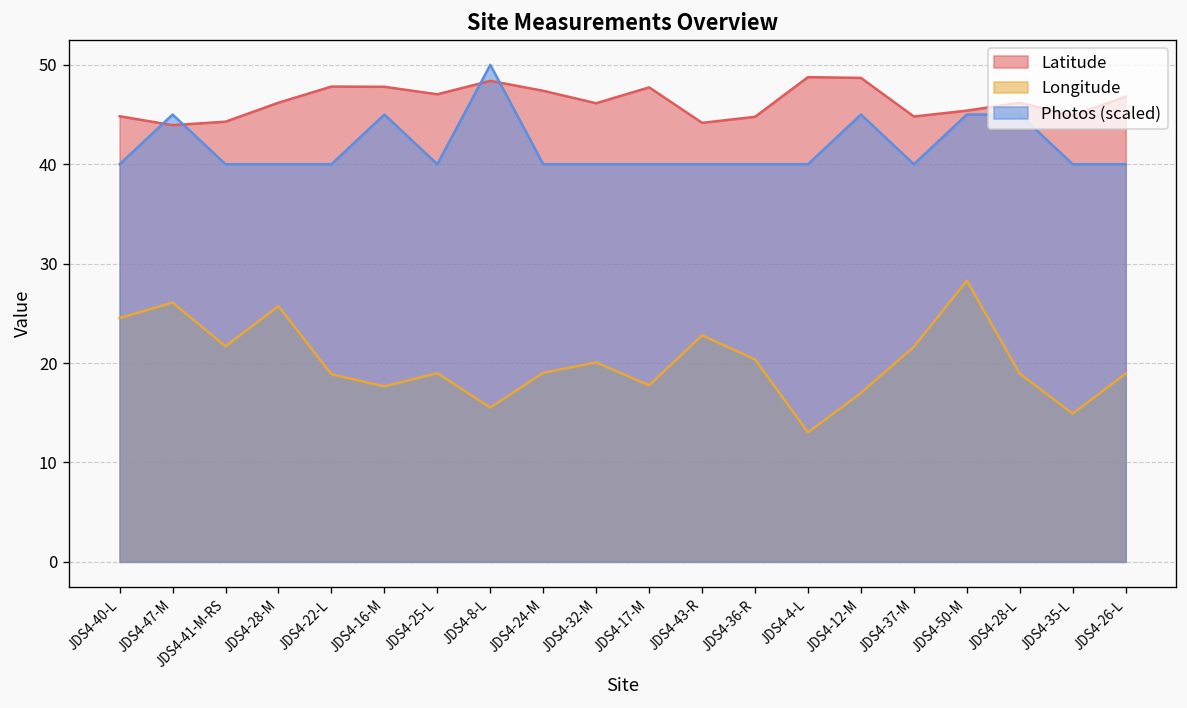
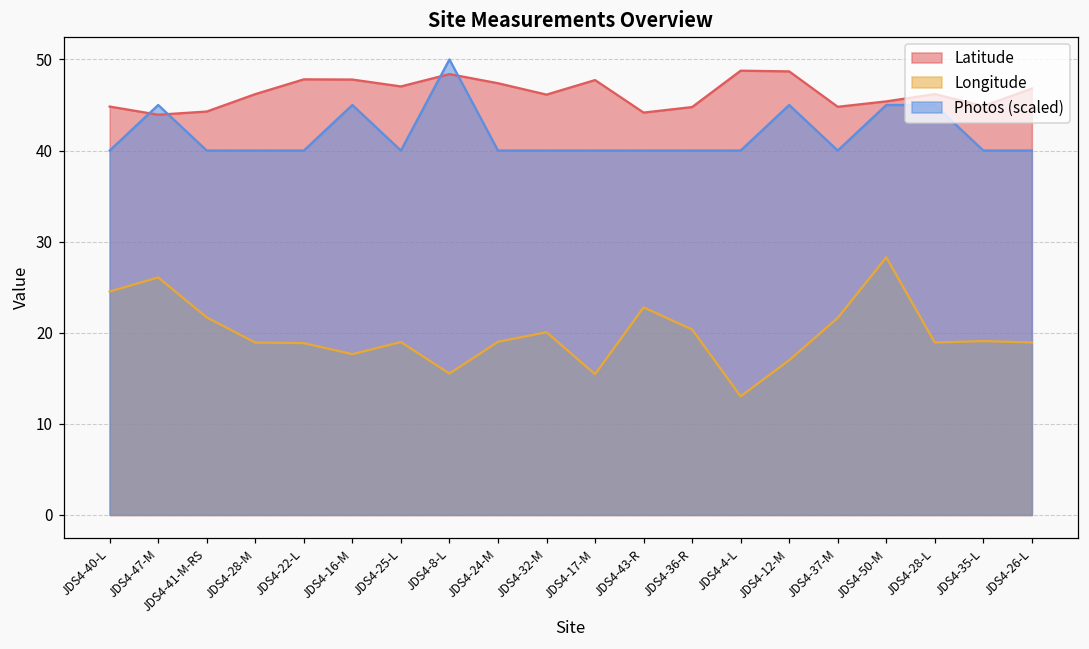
  {
    "Latitude": {
      "JDS4-40-L": 45,
      "JDS4-47-M": 44,
      "JDS4-41-M-RS": 44,
      "JDS4-28-M": 46,
      "JDS4-22-L": 48,
      "JDS4-16-M": 48,
      "JDS4-25-L": 47,
      "JDS4-8-L": 48,
      "JDS4-24-M": 47,
      "JDS4-32-M": 46,
      "JDS4-17-M": 48,
      "JDS4-43-R": 44,
      "JDS4-36-R": 45,
      "JDS4-4-L": 49,
      "JDS4-12-M": 49,
      "JDS4-37-M": 45,
      "JDS4-50-M": 45
    },
    "Longitude": {
      "JDS4-40-L": 25,
      "JDS4-47-M": 26,
      "JDS4-41-M-RS": 22,
-     "JDS4-28-M": 26,
+     "JDS4-28-M": 19,
      "JDS4-22-L": 19,
      "JDS4-16-M": 18,
      "JDS4-25-L": 19,
      "JDS4-8-L": 16,
      "JDS4-24-M": 19,
      "JDS4-32-M": 20,
-     "JDS4-17-M": 18,
+     "JDS4-17-M": 15,
      "JDS4-43-R": 23,
      "JDS4-36-R": 20,
      "JDS4-4-L": 13,
      "JDS4-12-M": 17,
      "JDS4-37-M": 22,
      "JDS4-50-M": 28,
      "JDS4-28-L": 19,
-     "JDS4-35-L": 15,
+     "JDS4-35-L": 19,
      "JDS4-26-L": 19
    },
    "Photos (scaled)": {
      "JDS4-40-L": 40,
      "JDS4-47-M": 45,
      "JDS4-41-M-RS": 40,
      "JDS4-28-M": 40,
      "JDS4-22-L": 40,
      "JDS4-16-M": 45,
      "JDS4-25-L": 40,
      "JDS4-8-L": 50,
      "JDS4-24-M": 40,
      "JDS4-32-M": 40,
      "JDS4-17-M": 40,
      "JDS4-43-R": 40,
      "JDS4-36-R": 40,
      "JDS4-4-L": 40,
      "JDS4-12-M": 45,
      "JDS4-37-M": 40,
      "JDS4-50-M": 45,
      "JDS4-35-L": 40,
      "JDS4-26-L": 40
    }
  }
